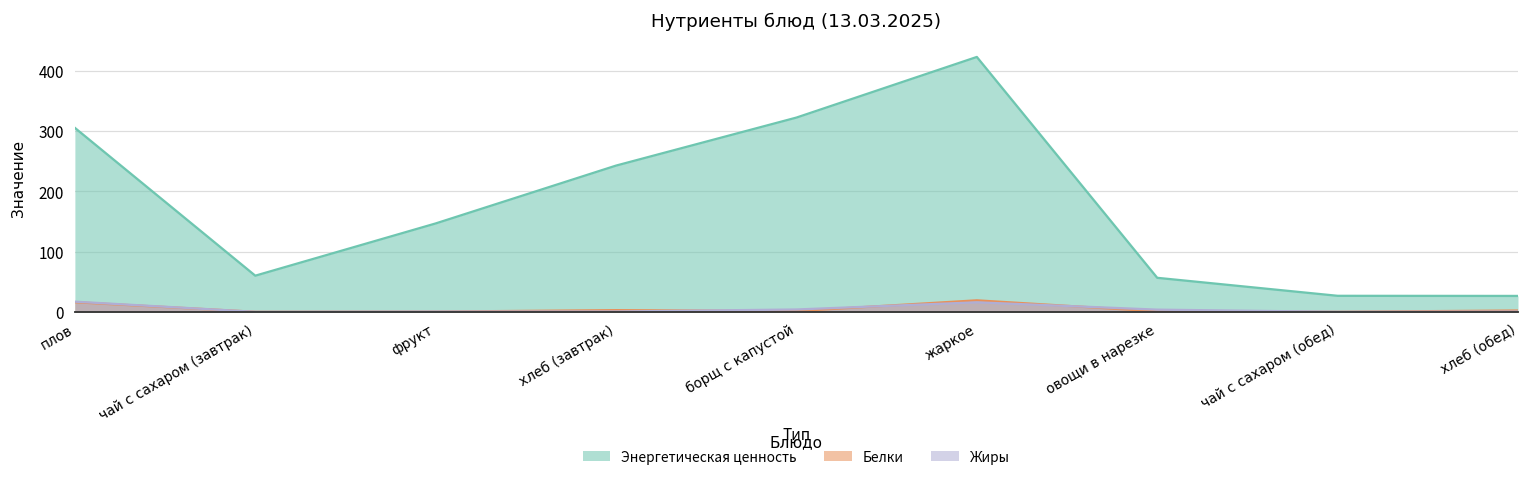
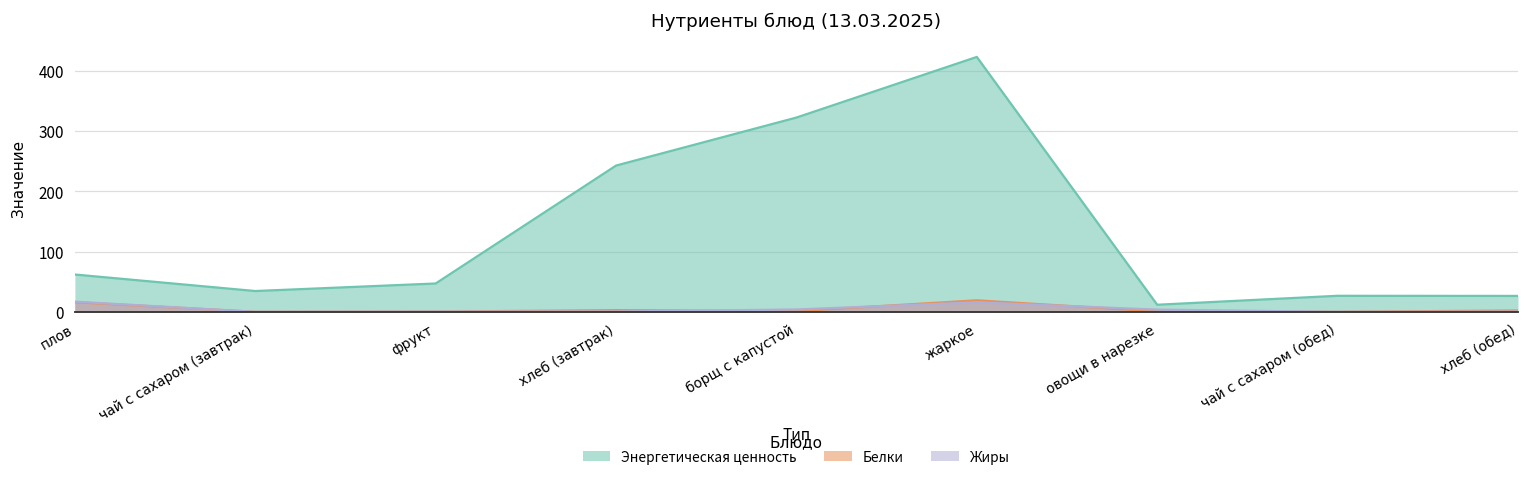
  {
    "Энергетическая ценность": {
-     "плов": 310,
-     "чай с сахаром (завтрак)": 60,
-     "фрукт": 150,
+     "плов": 60,
+     "чай с сахаром (завтрак)": 30,
+     "фрукт": 50,
      "хлеб (завтрак)": 240,
      "борщ с капустой": 320,
      "жаркое": 420,
-     "овощи в нарезке": 60,
+     "овощи в нарезке": 10,
      "чай с сахаром (обед)": 30,
      "хлеб (обед)": 30
    }
  }
